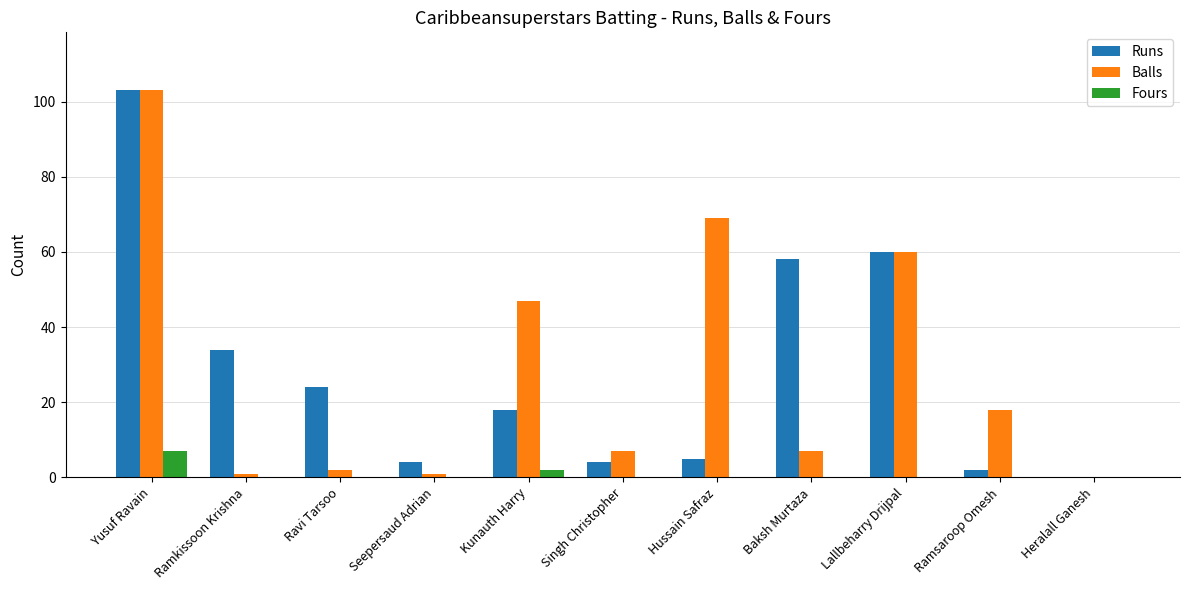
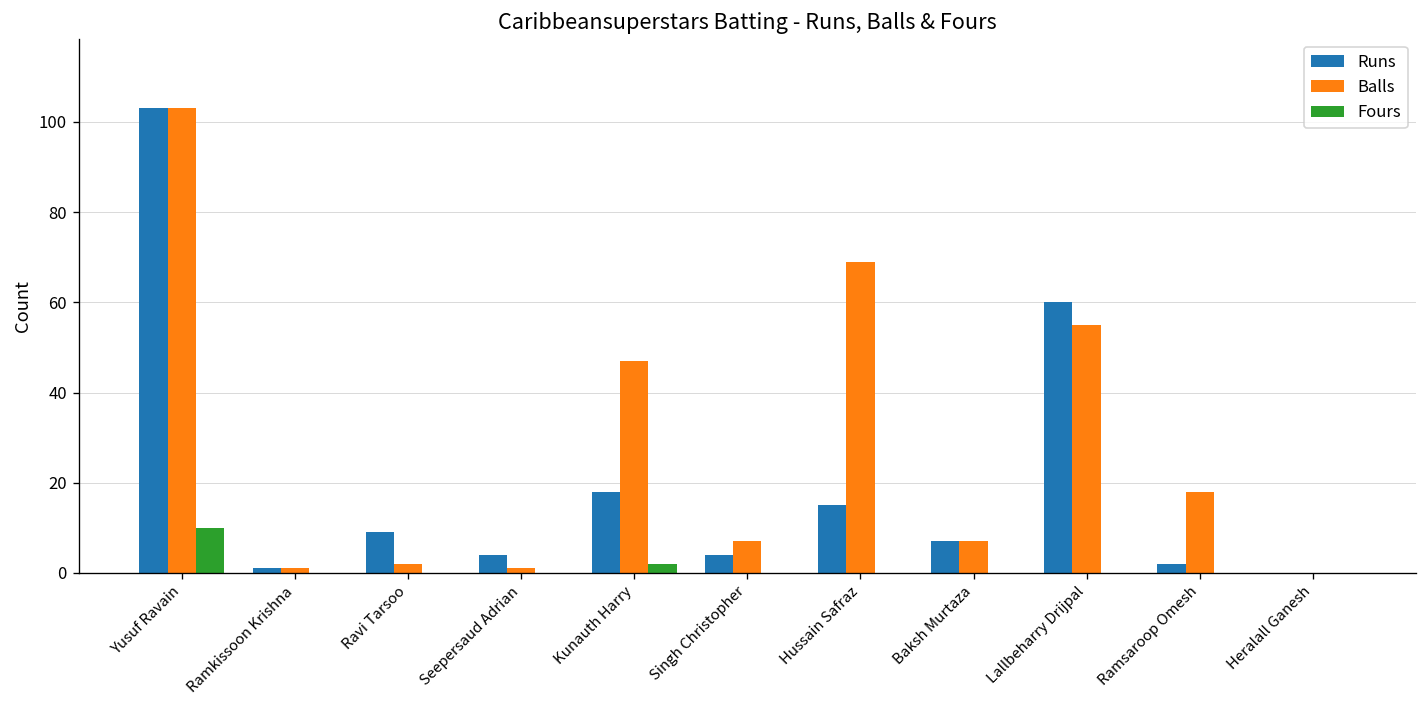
  {
    "Runs": {
      "Yusuf Ravain": 103,
-     "Ramkissoon Krishna": 34,
-     "Ravi Tarsoo": 24,
+     "Ramkissoon Krishna": 1,
+     "Ravi Tarsoo": 9,
      "Seepersaud Adrian": 4,
      "Kunauth Harry": 18,
      "Singh Christopher": 4,
-     "Hussain Safraz": 5,
-     "Baksh Murtaza": 58,
+     "Hussain Safraz": 15,
+     "Baksh Murtaza": 7,
      "Lallbeharry Drijpal": 60,
      "Ramsaroop Omesh": 2,
      "Heralall Ganesh": 0
    },
    "Balls": {
      "Yusuf Ravain": 103,
      "Ramkissoon Krishna": 1,
      "Ravi Tarsoo": 2,
      "Seepersaud Adrian": 1,
      "Kunauth Harry": 47,
      "Singh Christopher": 7,
      "Hussain Safraz": 69,
      "Baksh Murtaza": 7,
-     "Lallbeharry Drijpal": 60,
+     "Lallbeharry Drijpal": 55,
      "Ramsaroop Omesh": 18,
      "Heralall Ganesh": 0
    },
    "Fours": {
-     "Yusuf Ravain": 7,
+     "Yusuf Ravain": 10,
      "Ramkissoon Krishna": 0,
      "Ravi Tarsoo": 0,
      "Seepersaud Adrian": 0,
      "Kunauth Harry": 2,
      "Singh Christopher": 0,
      "Hussain Safraz": 0,
      "Baksh Murtaza": 0,
      "Lallbeharry Drijpal": 0,
      "Ramsaroop Omesh": 0,
      "Heralall Ganesh": 0
    }
  }
